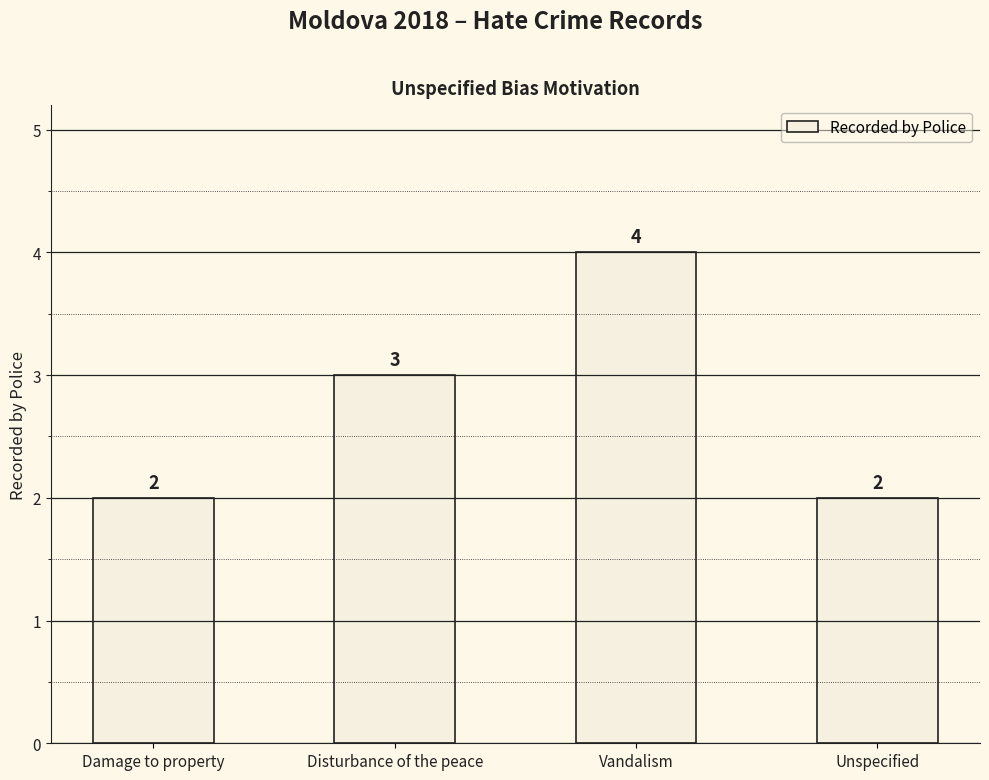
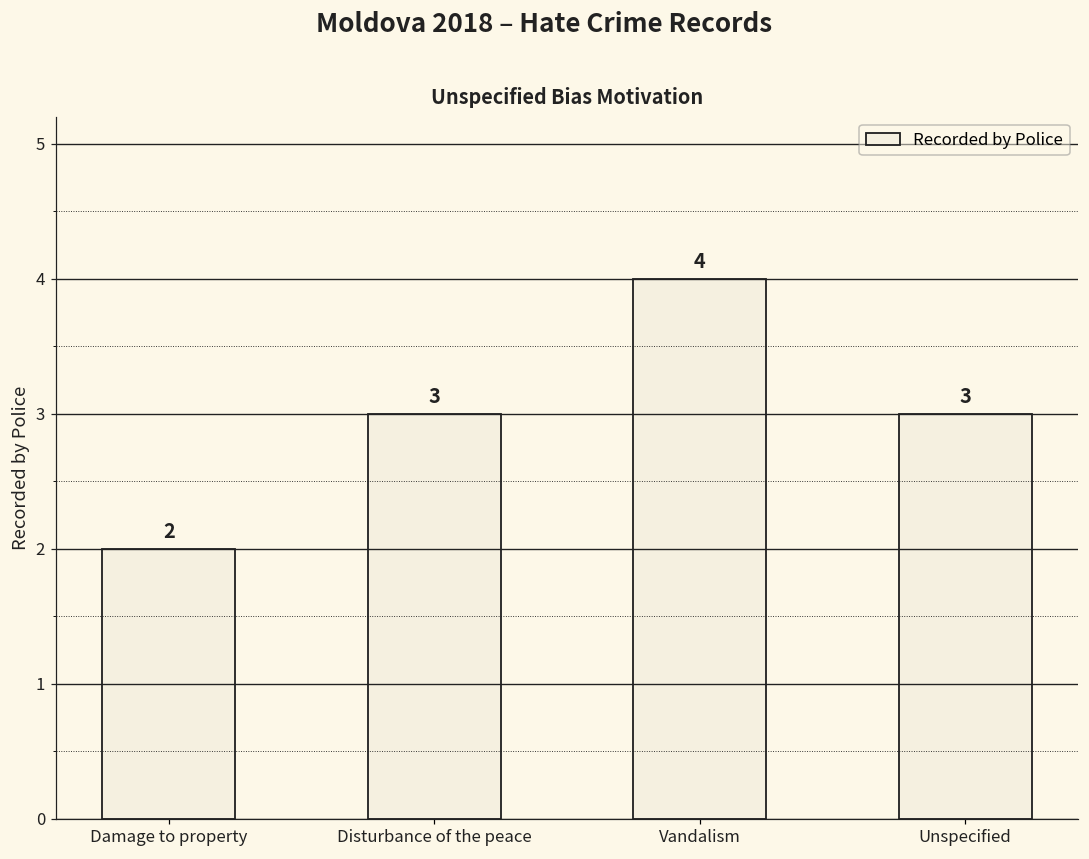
  {
    "Damage to property": 2,
    "Disturbance of the peace": 3,
    "Vandalism": 4,
-   "Unspecified": 2
+   "Unspecified": 3
  }
